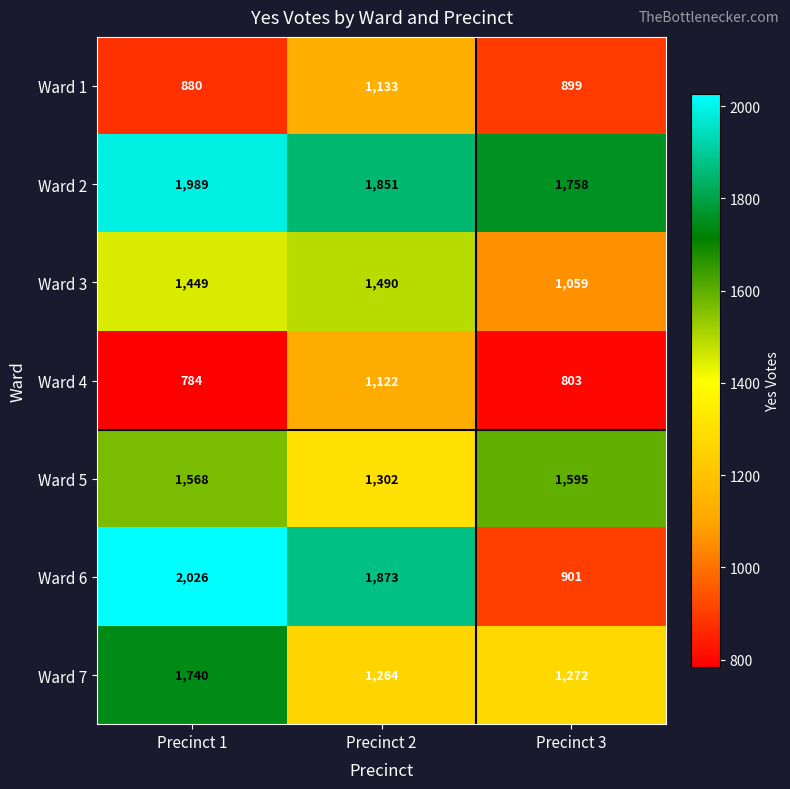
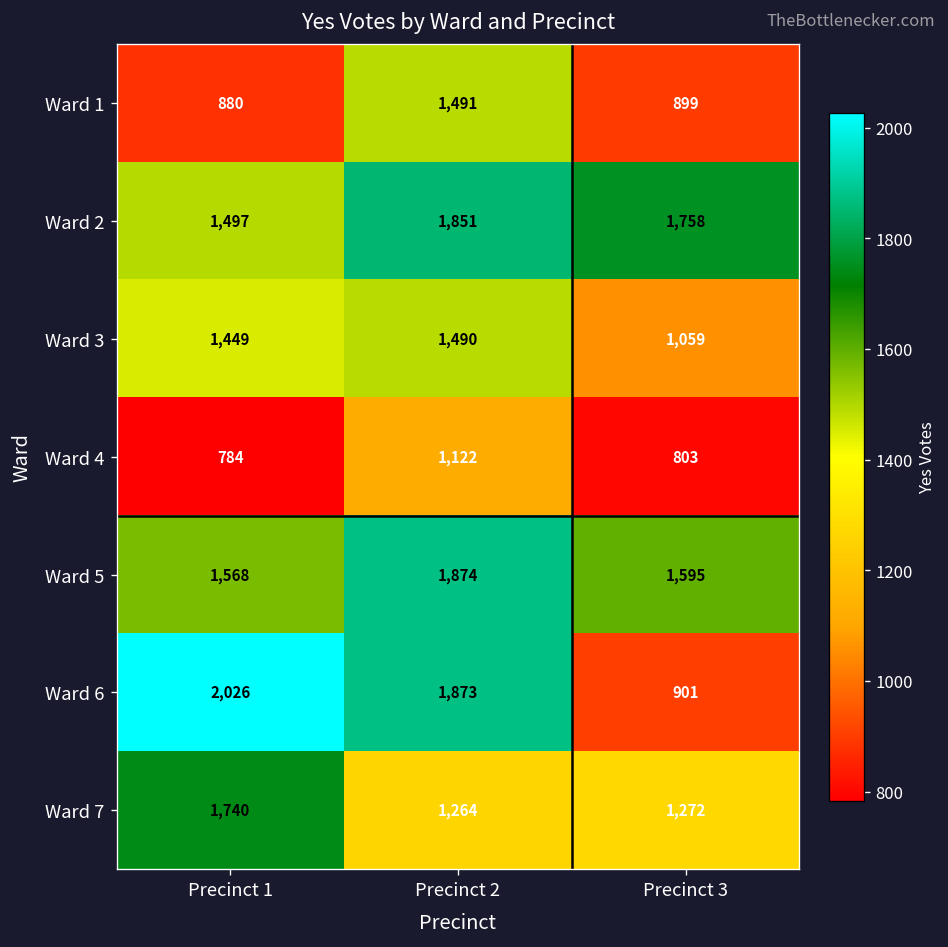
  {
    "Ward 1": {
      "Precinct 1": "880",
-     "Precinct 2": "1,133",
+     "Precinct 2": "1,491",
      "Precinct 3": "899"
    },
    "Ward 2": {
-     "Precinct 1": "1,989",
+     "Precinct 1": "1,497",
      "Precinct 2": "1,851",
      "Precinct 3": "1,758"
    },
    "Ward 3": {
      "Precinct 1": "1,449",
      "Precinct 2": "1,490",
      "Precinct 3": "1,059"
    },
    "Ward 4": {
      "Precinct 1": "784",
      "Precinct 2": "1,122",
      "Precinct 3": "803"
    },
    "Ward 5": {
      "Precinct 1": "1,568",
-     "Precinct 2": "1,302",
+     "Precinct 2": "1,874",
      "Precinct 3": "1,595"
    },
    "Ward 6": {
      "Precinct 1": "2,026",
      "Precinct 2": "1,873",
      "Precinct 3": "901"
    },
    "Ward 7": {
      "Precinct 1": "1,740",
      "Precinct 2": "1,264",
      "Precinct 3": "1,272"
    }
  }
